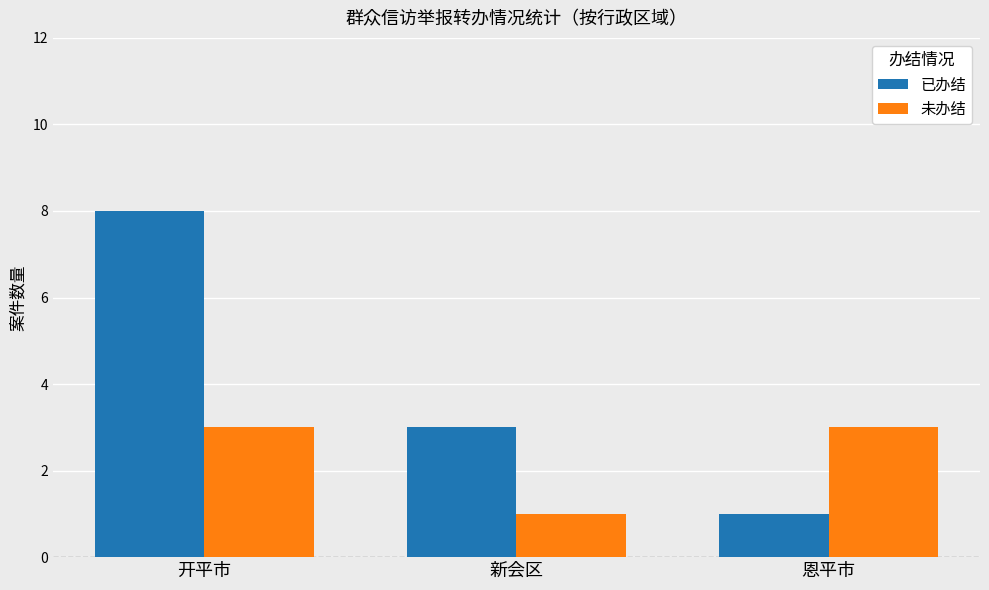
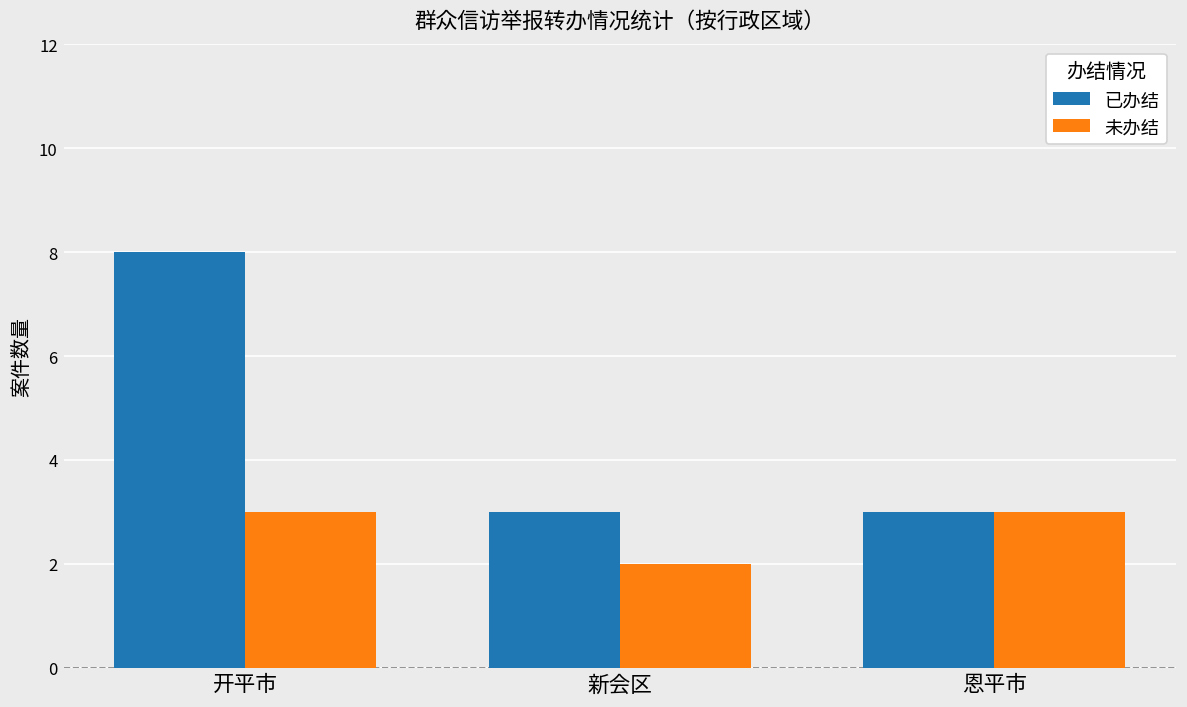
  {
    "已办结": {
      "开平市": 8,
      "新会区": 3,
-     "恩平市": 1
+     "恩平市": 3
    },
    "未办结": {
      "开平市": 3,
-     "新会区": 1,
+     "新会区": 2,
      "恩平市": 3
    }
  }
